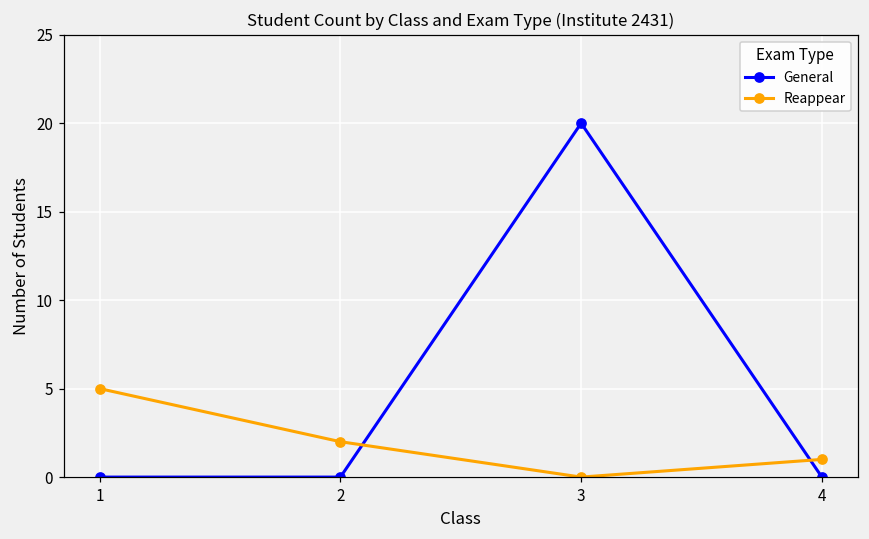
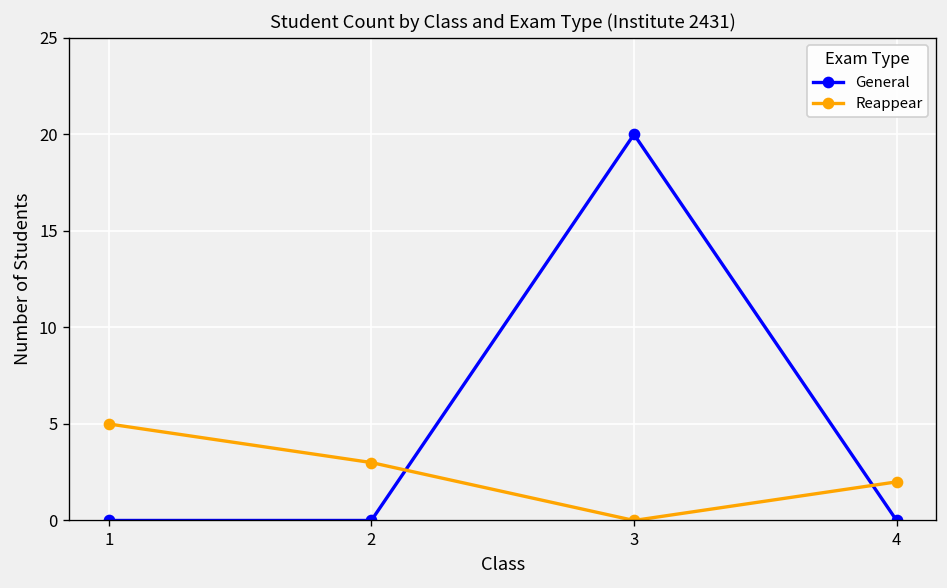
  {
    "General": {
      "1": 0,
      "2": 0,
      "3": 20,
      "4": 0
    },
    "Reappear": {
      "1": 5,
-     "2": 2,
+     "2": 3,
      "3": 0,
-     "4": 1
+     "4": 2
    }
  }
